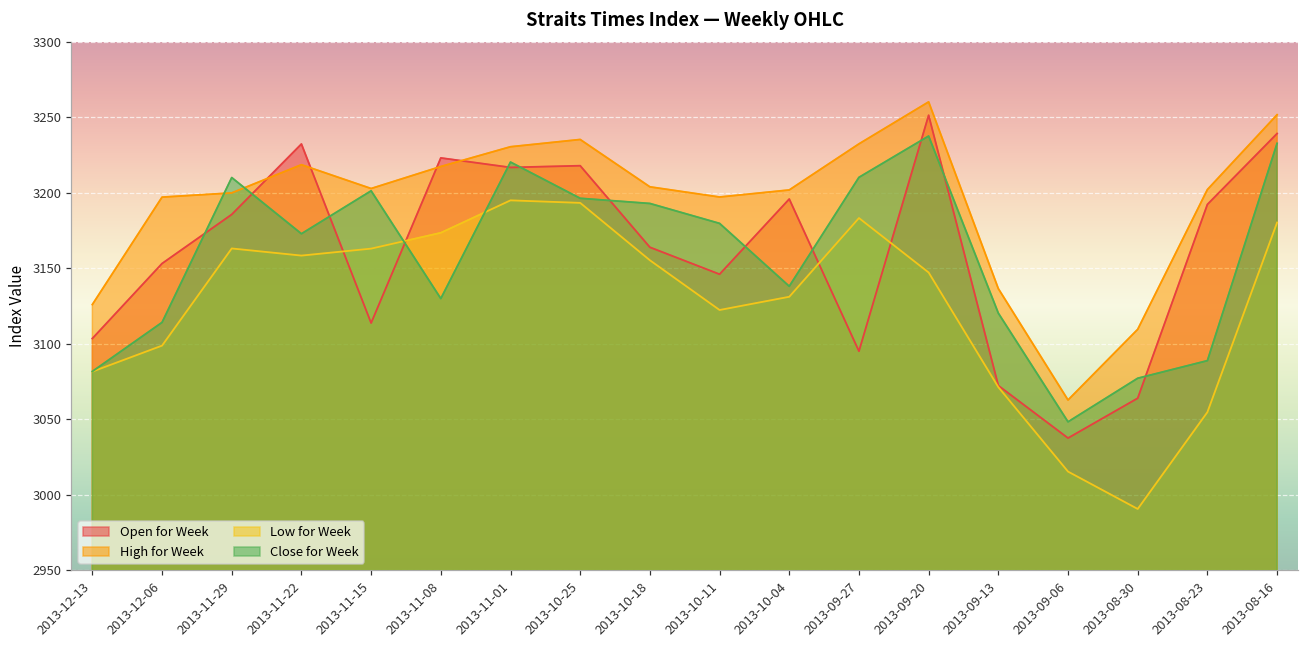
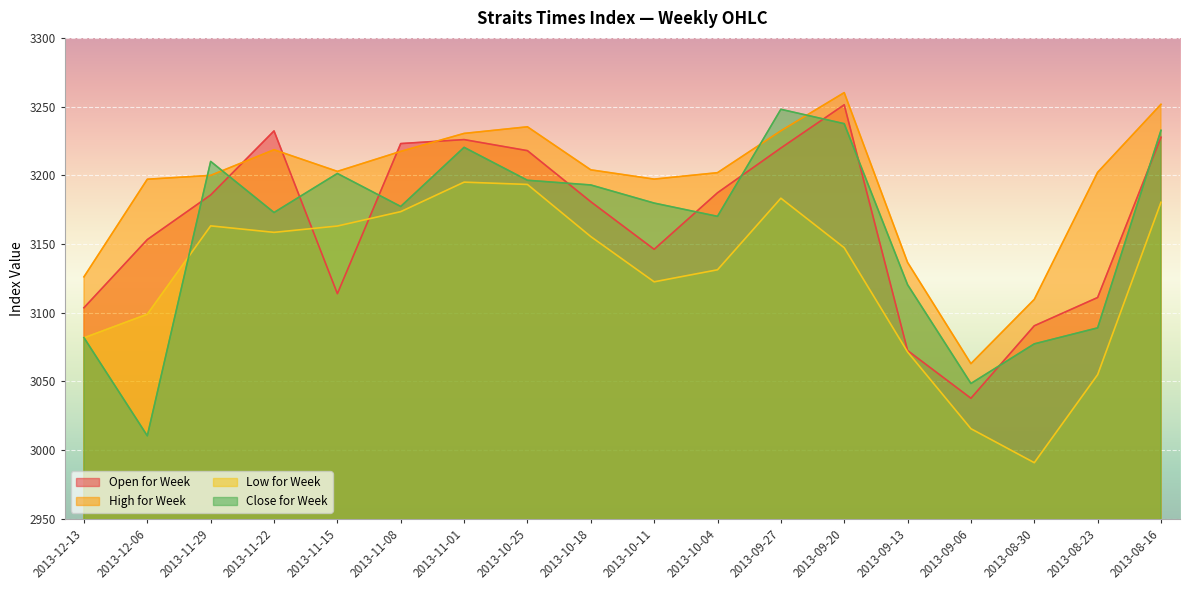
  {
    "Open for Week": {
      "2013-12-13": 3104,
      "2013-12-06": 3153,
      "2013-11-29": 3186,
      "2013-11-22": 3232,
      "2013-11-15": 3114,
      "2013-11-08": 3223,
-     "2013-11-01": 3217,
+     "2013-11-01": 3226,
      "2013-10-25": 3218,
-     "2013-10-18": 3164,
+     "2013-10-18": 3181,
      "2013-10-11": 3146,
-     "2013-10-04": 3196,
-     "2013-09-27": 3095,
+     "2013-10-04": 3187,
+     "2013-09-27": 3220,
      "2013-09-20": 3251,
      "2013-09-06": 3038,
-     "2013-08-30": 3064,
-     "2013-08-23": 3192,
-     "2013-08-16": 3239
+     "2013-08-30": 3090,
+     "2013-08-23": 3111,
+     "2013-08-16": 3228
    },
    "Close for Week": {
-     "2013-12-06": 3114,
+     "2013-12-06": 3010,
      "2013-11-29": 3210,
      "2013-11-22": 3173,
-     "2013-11-08": 3130,
+     "2013-11-08": 3177,
      "2013-11-01": 3220,
      "2013-10-25": 3196,
      "2013-10-18": 3193,
      "2013-10-11": 3180,
-     "2013-10-04": 3138,
-     "2013-09-27": 3210,
+     "2013-10-04": 3170,
+     "2013-09-27": 3248,
      "2013-09-20": 3238,
      "2013-09-13": 3120,
      "2013-09-06": 3048,
      "2013-08-30": 3077,
      "2013-08-23": 3089,
      "2013-08-16": 3233
    }
  }
